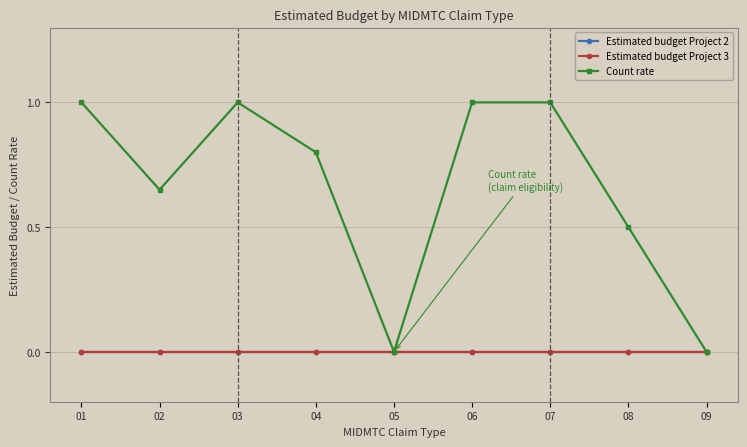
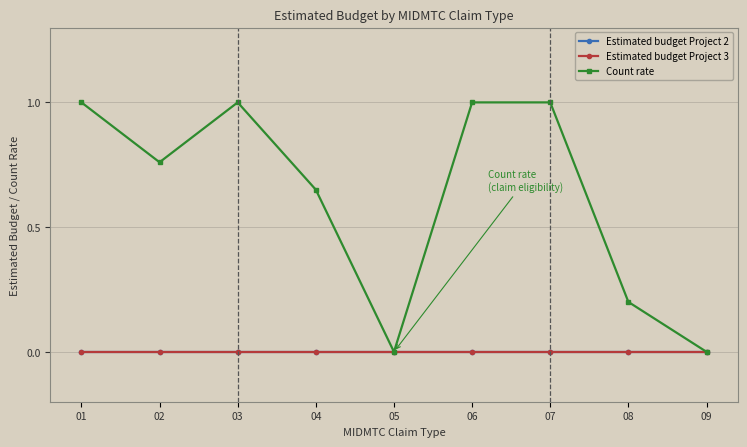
  {
    "Estimated budget Project 3": {
      "01": 0.00,
      "02": 0.00,
      "03": 0.00,
      "04": 0.00,
      "06": 0.00,
      "07": 0.00,
      "08": 0.00
    },
    "Count rate": {
      "01": 1.00,
-     "02": 0.65,
+     "02": 0.76,
      "03": 1.00,
-     "04": 0.80,
+     "04": 0.65,
      "06": 1.00,
      "07": 1.00,
-     "08": 0.5
+     "08": 0.2
    }
  }
